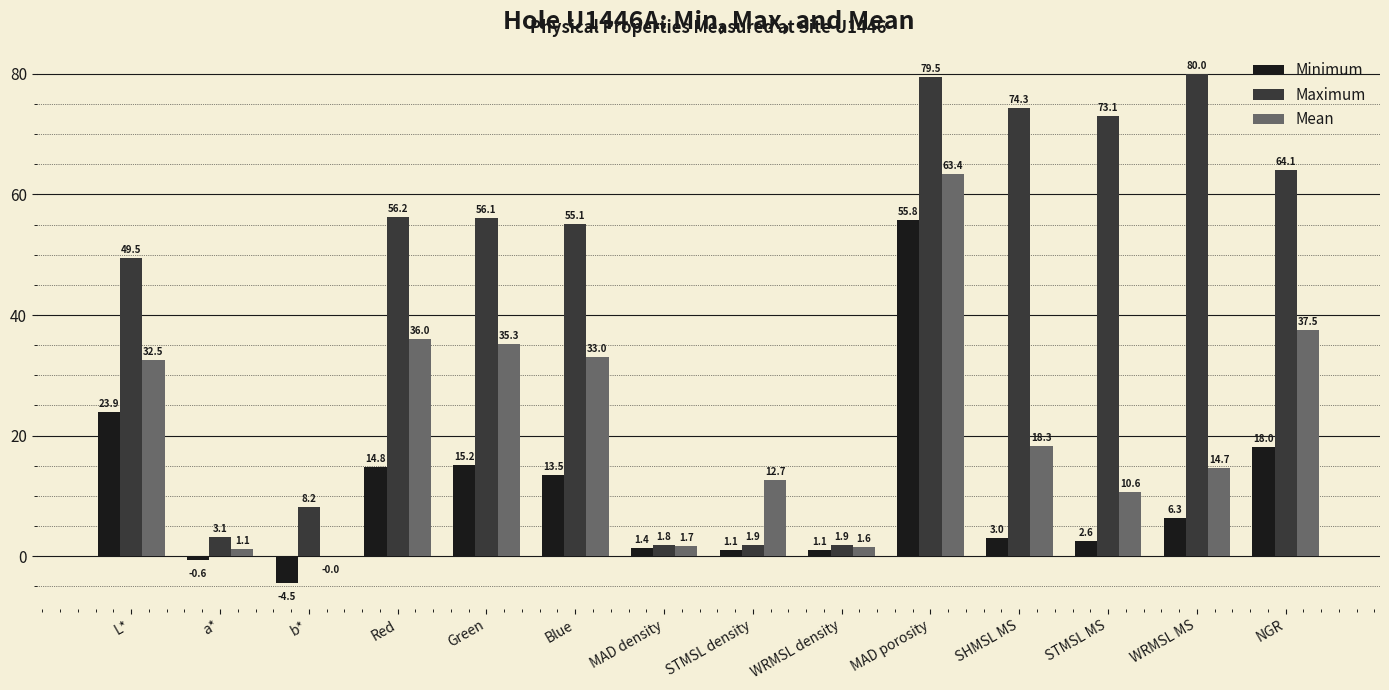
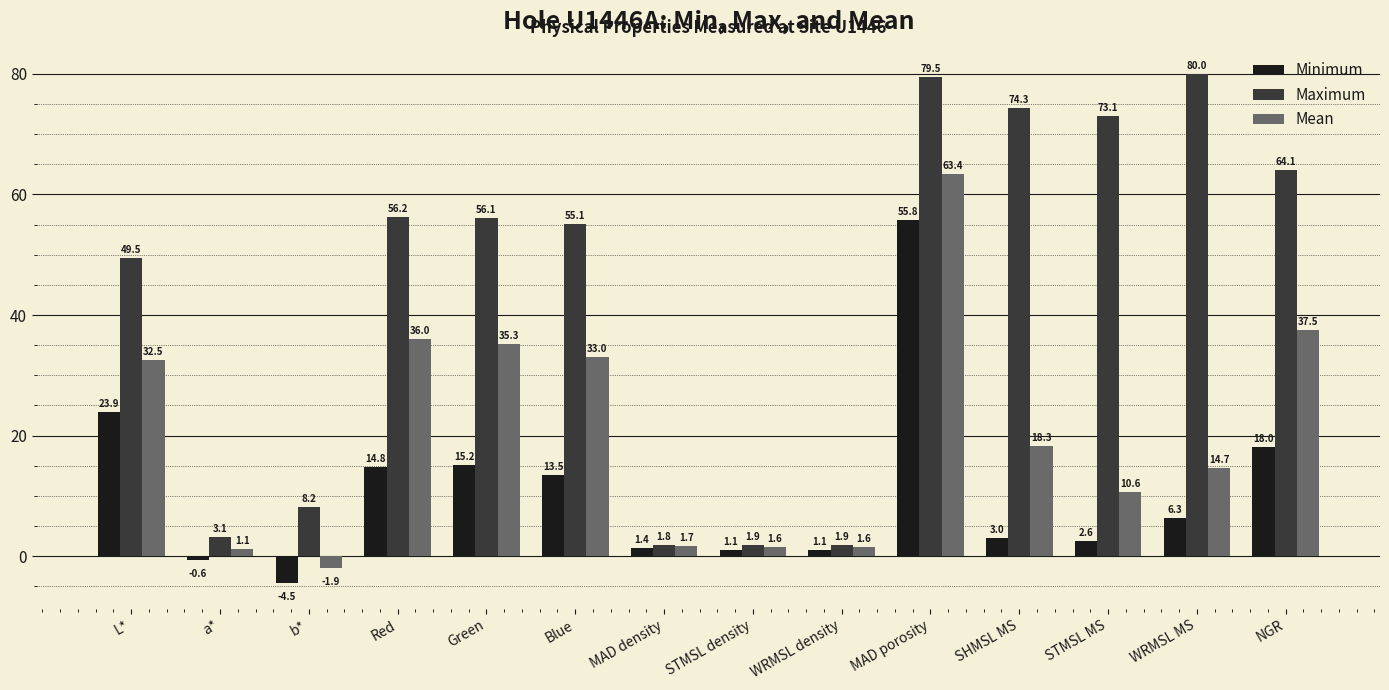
  {
    "Mean": {
      "L*": 32.5,
      "a*": 1.1,
-     "b*": -0.0,
+     "b*": -1.9,
      "Red": 36.0,
      "Green": 35.3,
      "Blue": 33.0,
      "MAD density": 1.7,
-     "STMSL density": 12.7,
+     "STMSL density": 1.6,
      "WRMSL density": 1.6,
      "MAD porosity": 63.4,
      "SHMSL MS": 18.3,
      "STMSL MS": 10.6,
      "WRMSL MS": 14.7,
      "NGR": 37.5
    }
  }
